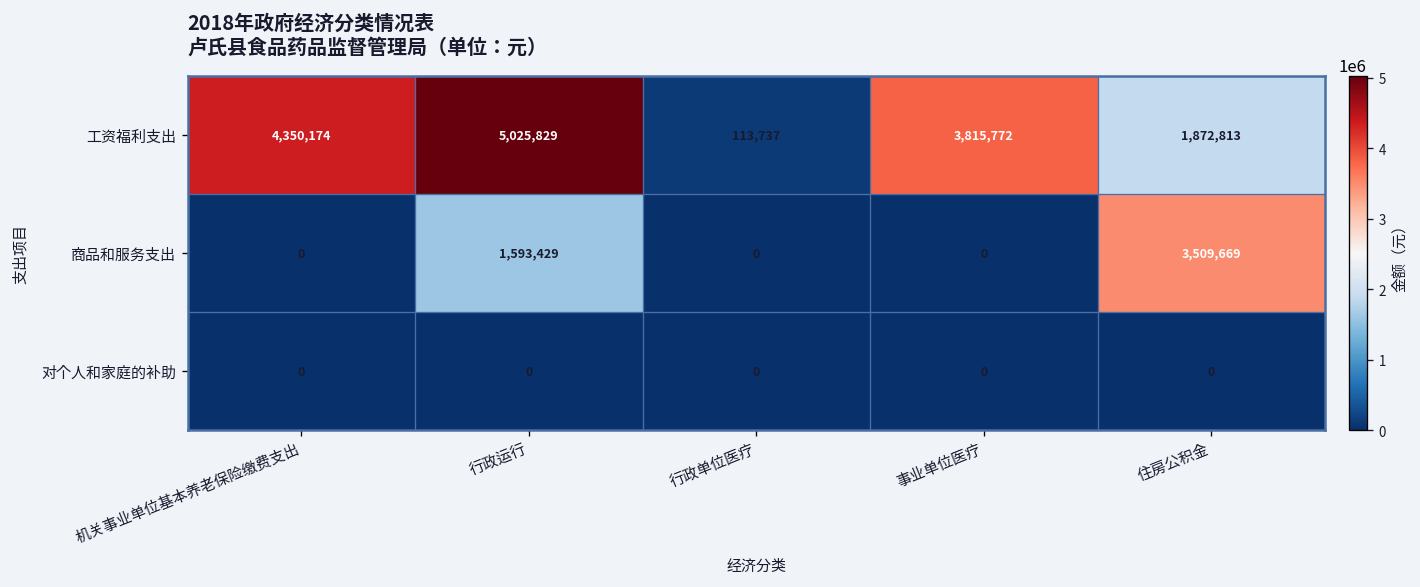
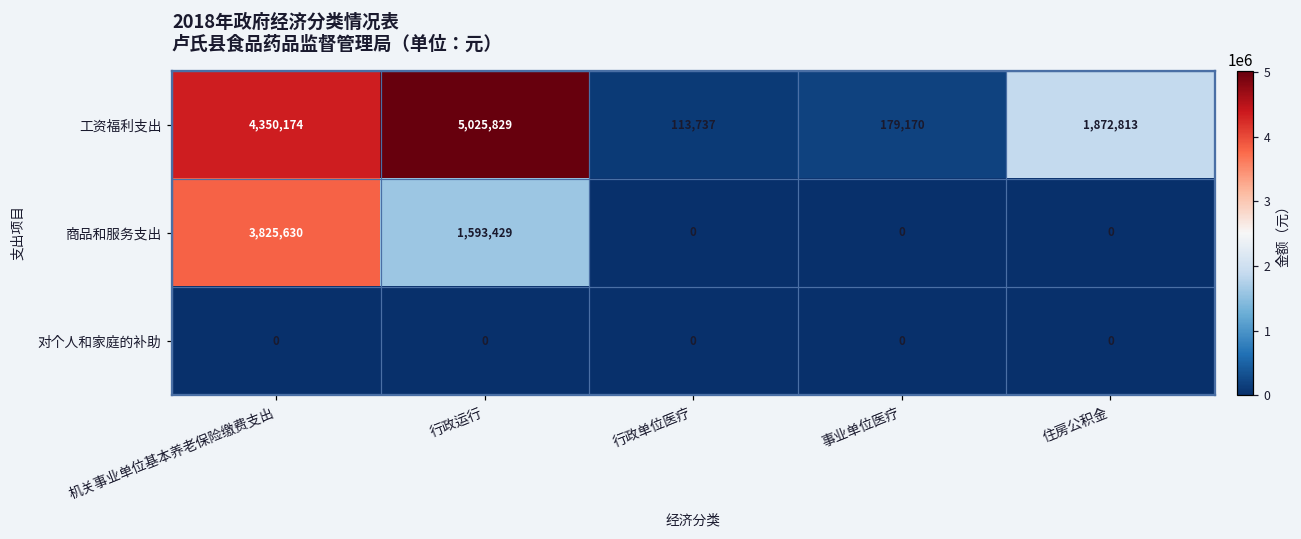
  {
    "工资福利支出": {
      "机关事业单位基本养老保险缴费支出": "4,350,174",
      "行政运行": "5,025,829",
      "行政单位医疗": "113,737",
-     "事业单位医疗": "3,815,772",
+     "事业单位医疗": "179,170",
      "住房公积金": "1,872,813"
    },
    "商品和服务支出": {
-     "机关事业单位基本养老保险缴费支出": "0",
+     "机关事业单位基本养老保险缴费支出": "3,825,630",
      "行政运行": "1,593,429",
      "行政单位医疗": "0",
      "事业单位医疗": "0",
-     "住房公积金": "3,509,669"
+     "住房公积金": "0"
    },
    "对个人和家庭的补助": {
      "机关事业单位基本养老保险缴费支出": "0",
      "行政运行": "0",
      "行政单位医疗": "0",
      "事业单位医疗": "0",
      "住房公积金": "0"
    }
  }
